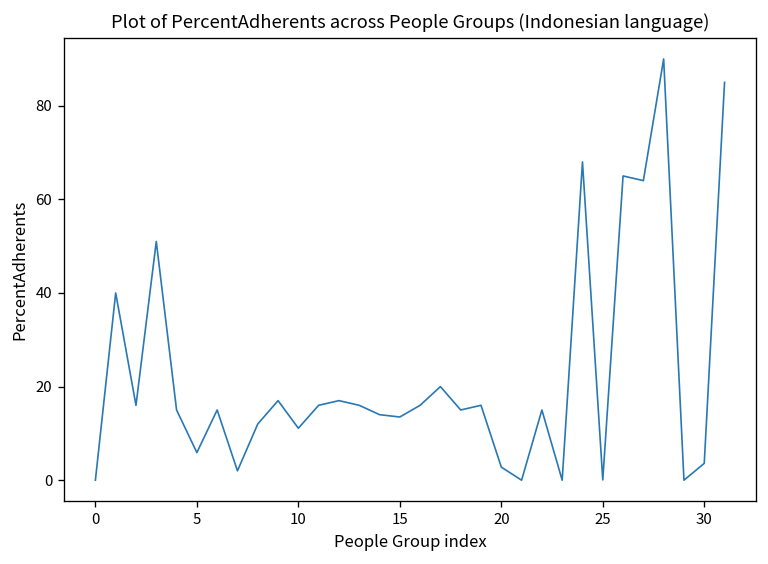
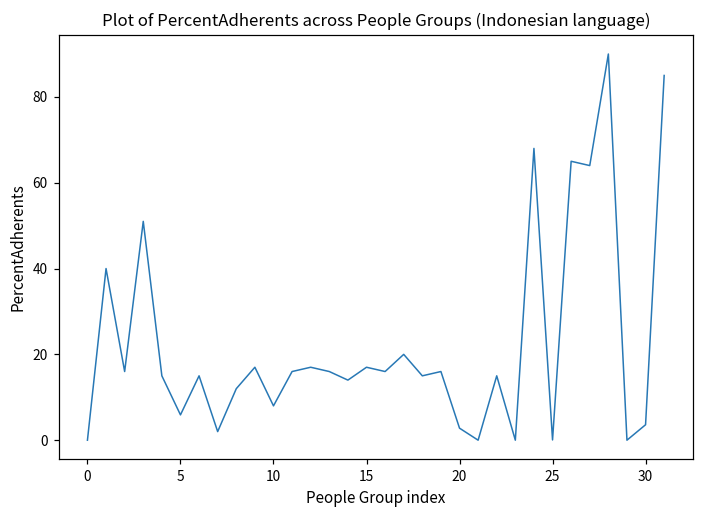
  {
    "0": 0,
    "5": 6,
-   "10": 11,
-   "15": 14,
+   "10": 8,
+   "15": 17,
    "20": 3,
    "25": 0,
    "30": 4
  }
